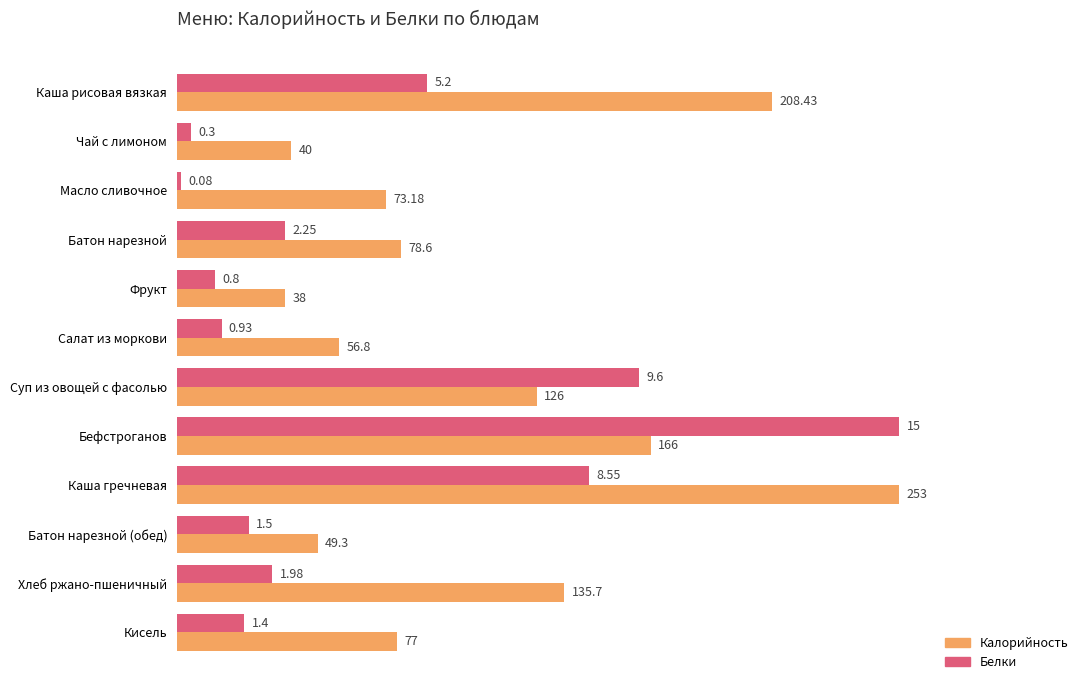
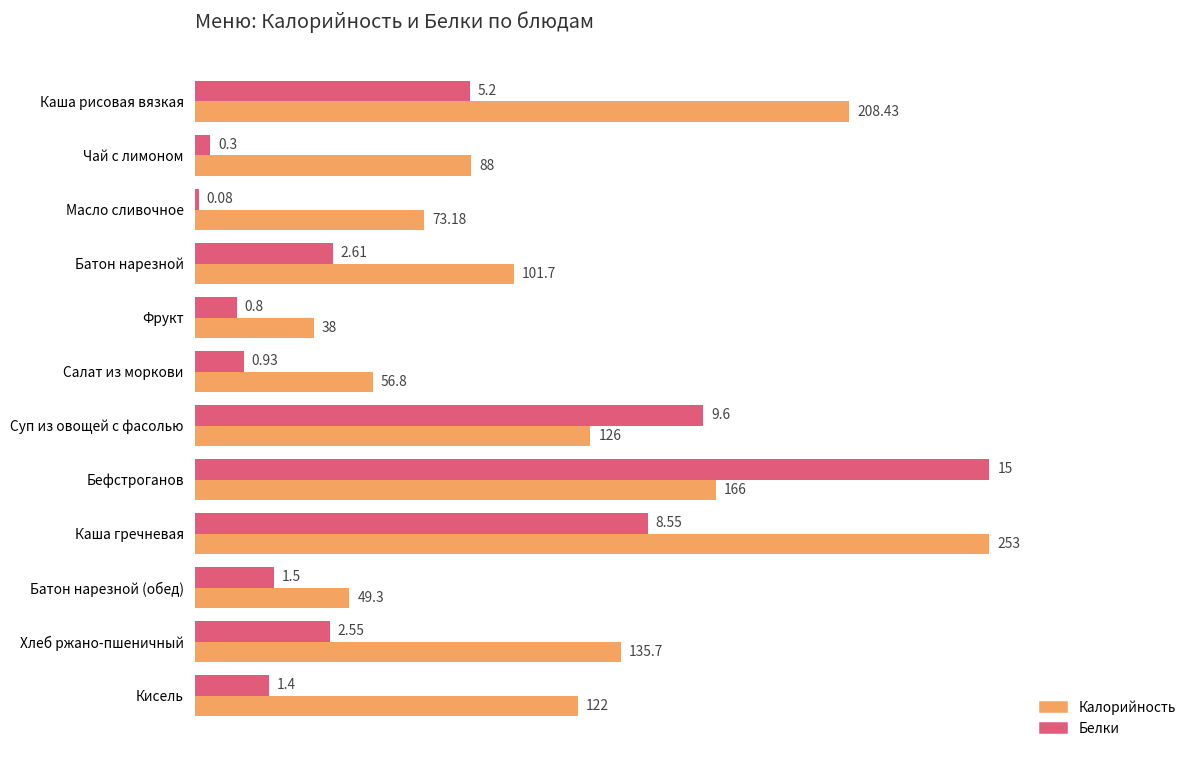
  {
    "Калорийность": {
-     "Чай с лимоном": 40,
-     "Батон нарезной": 78.6,
-     "Кисель": 77
+     "Чай с лимоном": 88,
+     "Батон нарезной": 101.7,
+     "Кисель": 122
    },
    "Белки": {
-     "Батон нарезной": 2.25,
-     "Хлеб ржано-пшеничный": 1.98
+     "Батон нарезной": 2.61,
+     "Хлеб ржано-пшеничный": 2.55
    }
  }
